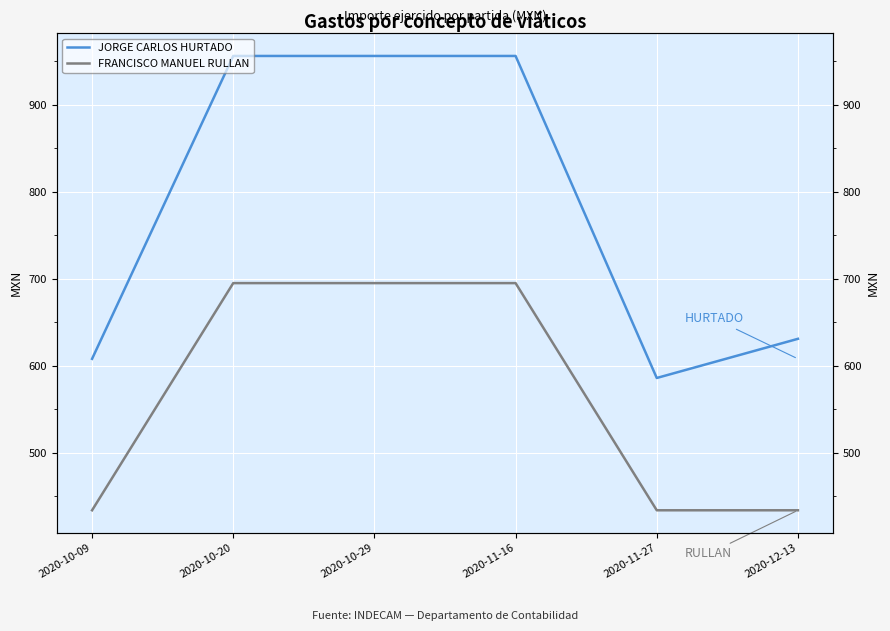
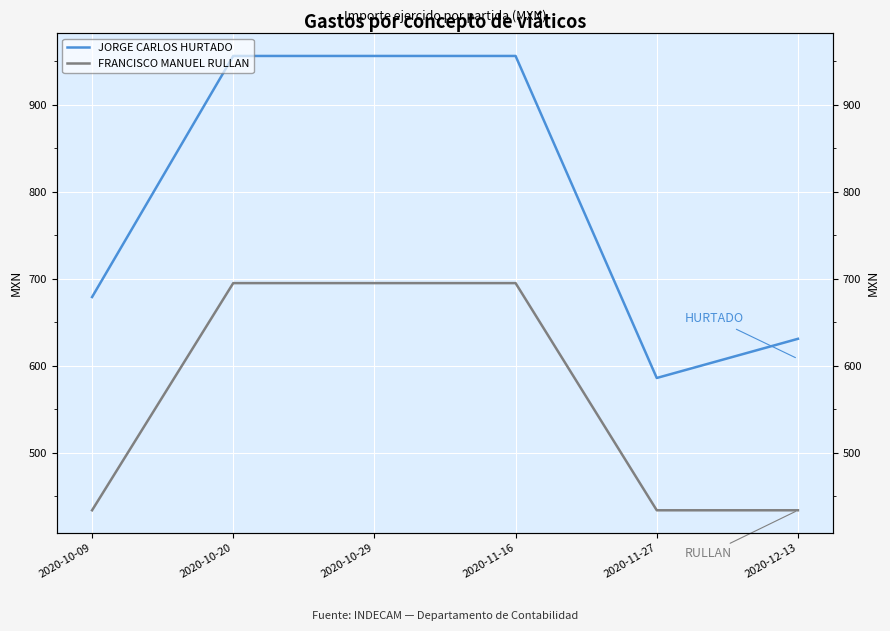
  {
    "JORGE CARLOS HURTADO": {
-     "2020-10-09": 610,
+     "2020-10-09": 680,
      "2020-10-29": 960,
      "2020-11-16": 960,
      "2020-11-27": 590,
      "2020-12-13": 630
    },
    "FRANCISCO MANUEL RULLAN": {
      "2020-10-09": 430,
      "2020-10-20": 700,
      "2020-10-29": 700,
      "2020-11-16": 700,
      "2020-11-27": 430,
      "2020-12-13": 430
    }
  }
